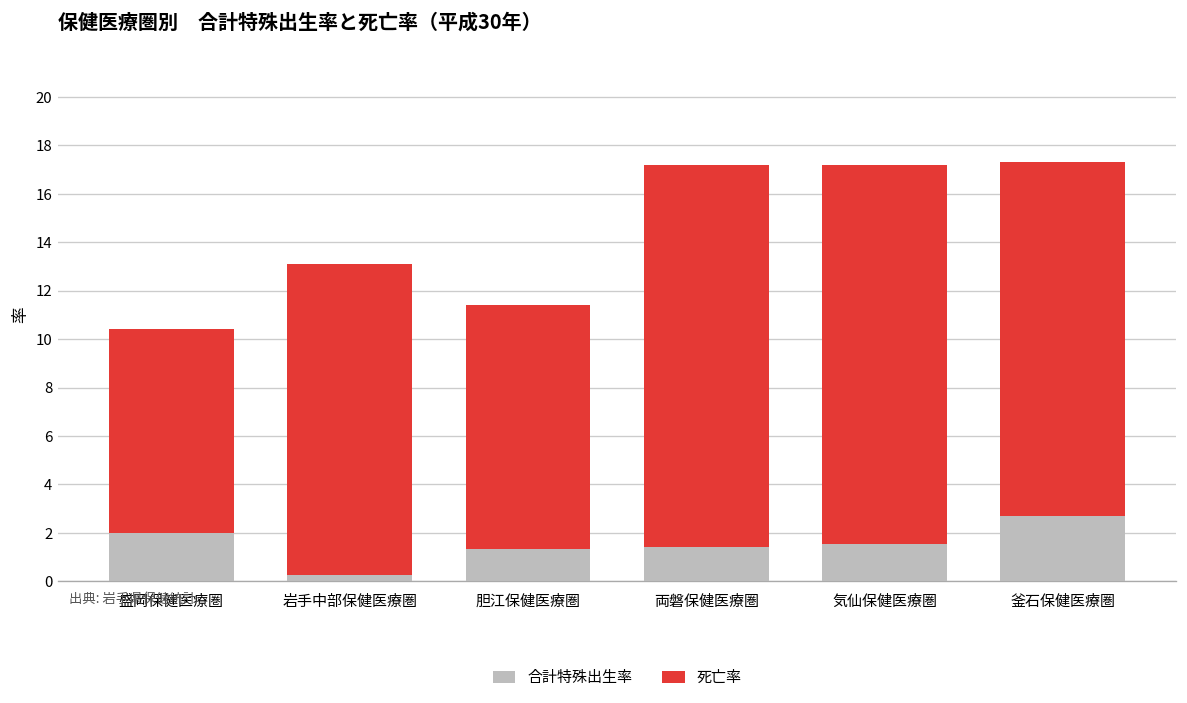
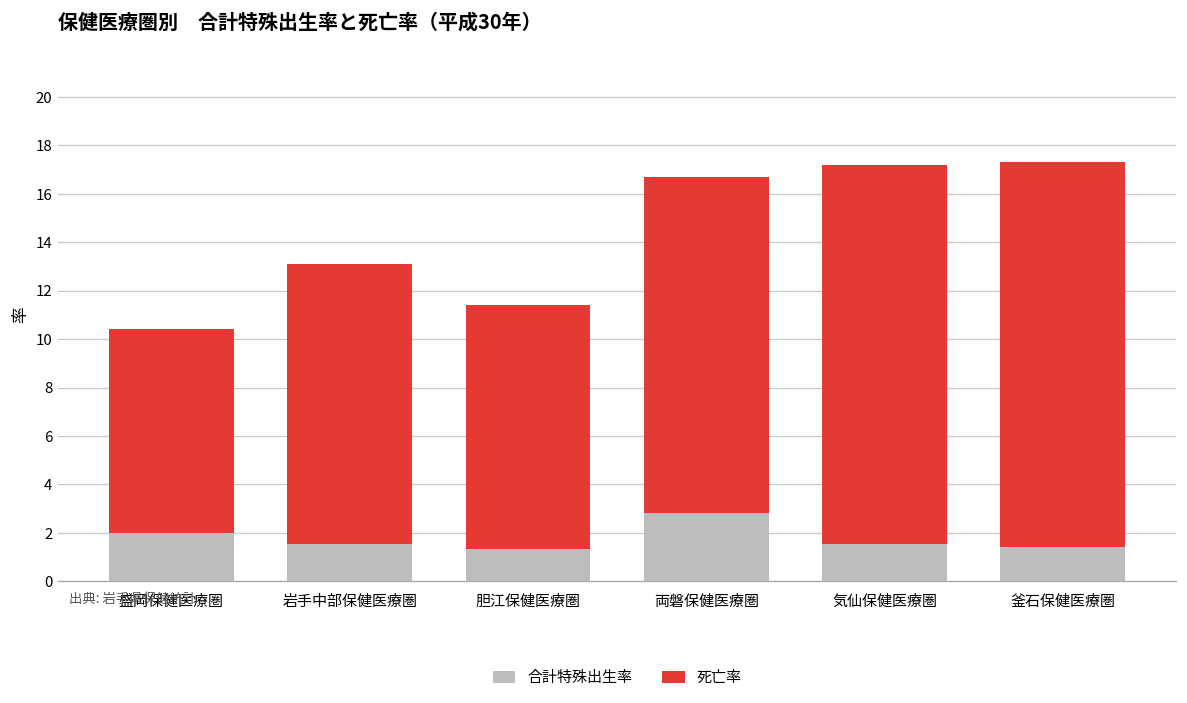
  {
    "合計特殊出生率": {
-     "岩手中部保健医療圏": 0.3,
-     "両磐保健医療圏": 1.4,
-     "釜石保健医療圏": 2.7
+     "岩手中部保健医療圏": 1.6,
+     "両磐保健医療圏": 2.8,
+     "釜石保健医療圏": 1.4
    },
    "死亡率": {
      "盛岡保健医療圏": 10.4,
      "岩手中部保健医療圏": 13.1,
      "胆江保健医療圏": 11.4,
-     "両磐保健医療圏": 17.2,
+     "両磐保健医療圏": 16.7,
      "気仙保健医療圏": 17.2,
      "釜石保健医療圏": 17.3
    }
  }
